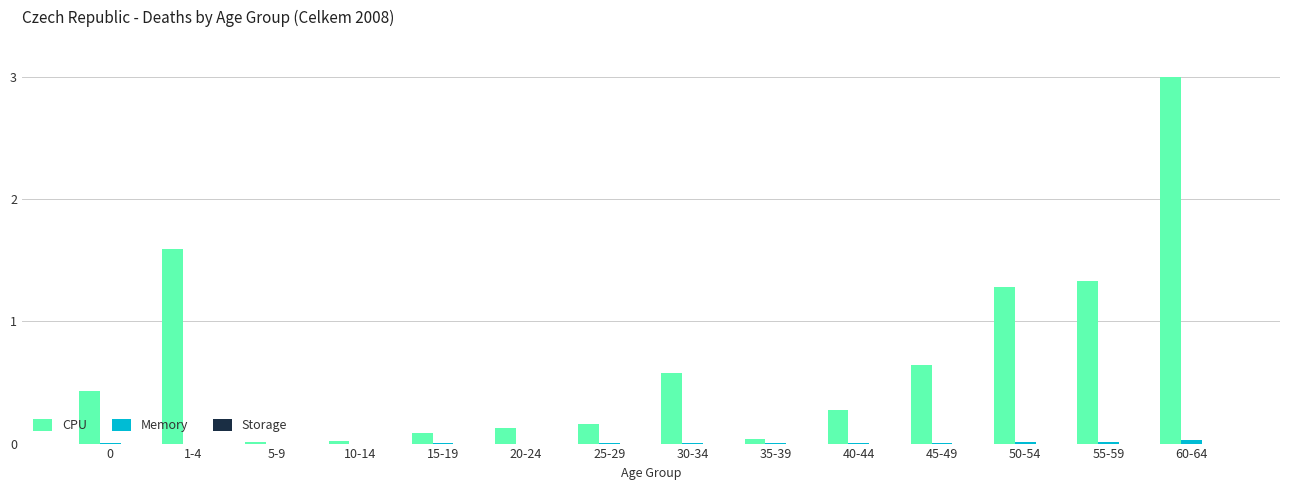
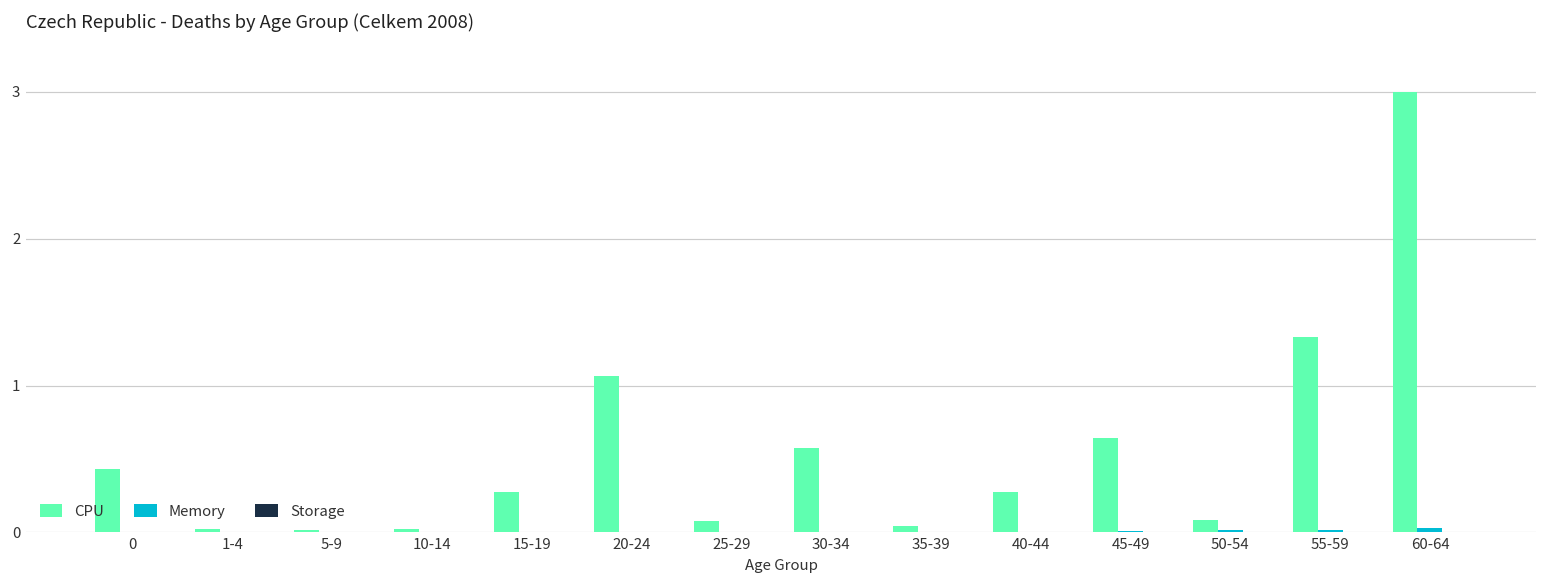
  {
    "CPU": {
      "0": 0.43,
-     "1-4": 1.59,
+     "1-4": 0.02,
      "10-14": 0.02,
-     "15-19": 0.08,
-     "20-24": 0.13,
-     "25-29": 0.16,
+     "15-19": 0.28,
+     "20-24": 1.07,
+     "25-29": 0.08,
      "30-34": 0.58,
      "35-39": 0.04,
      "40-44": 0.27,
      "45-49": 0.64,
-     "50-54": 1.28,
+     "50-54": 0.09,
      "55-59": 1.33,
      "60-64": 3.00
    },
    "Memory": {
      "10-14": 0.00,
      "60-64": 0.03
    },
    "Storage": {
      "0": 0.00,
      "1-4": 0.00,
      "5-9": 0.00,
      "10-14": 0.00,
      "20-24": 0.00,
      "25-29": 0.00,
      "30-34": 0.00,
      "35-39": 0.00,
      "40-44": 0.00,
      "45-49": 0.00
    }
  }
